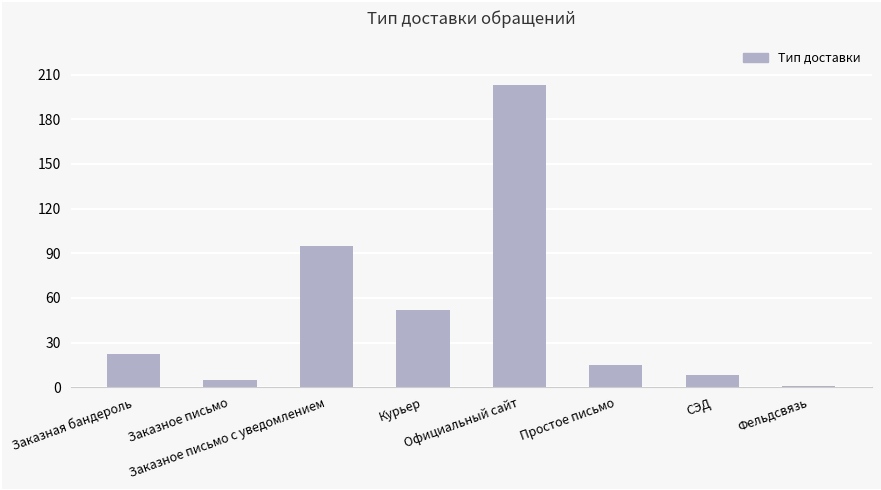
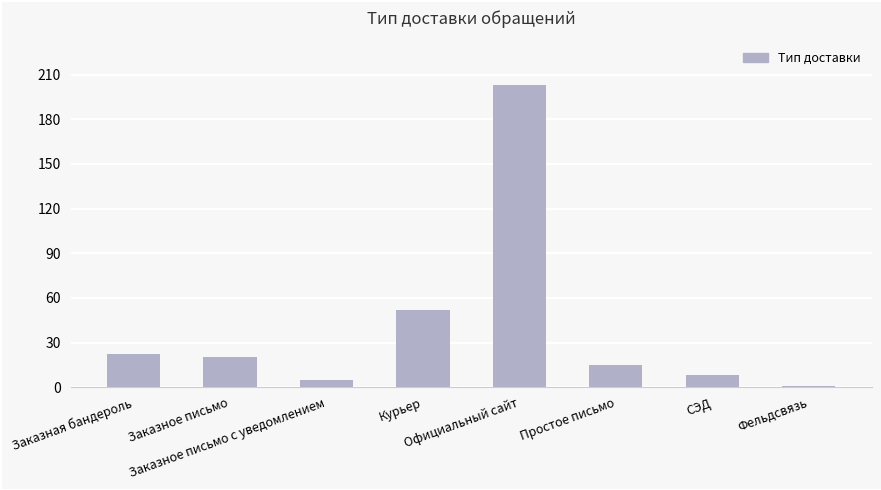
  {
    "Заказная бандероль": 22,
-   "Заказное письмо": 5,
-   "Заказное письмо с уведомлением": 95,
+   "Заказное письмо": 20,
+   "Заказное письмо с уведомлением": 5,
    "Курьер": 52,
    "Официальный сайт": 203,
    "Простое письмо": 15,
    "СЭД": 8
  }
